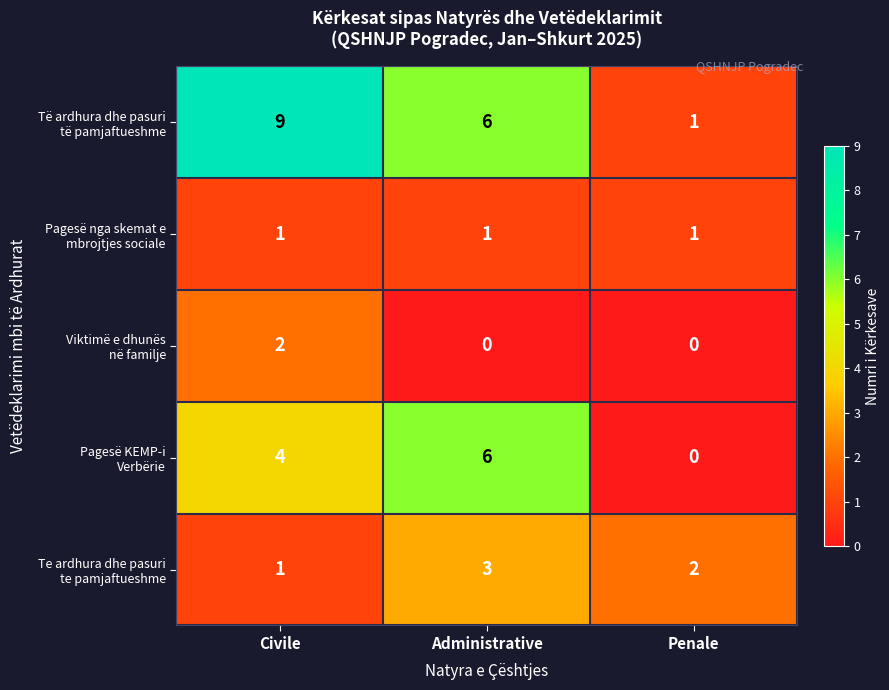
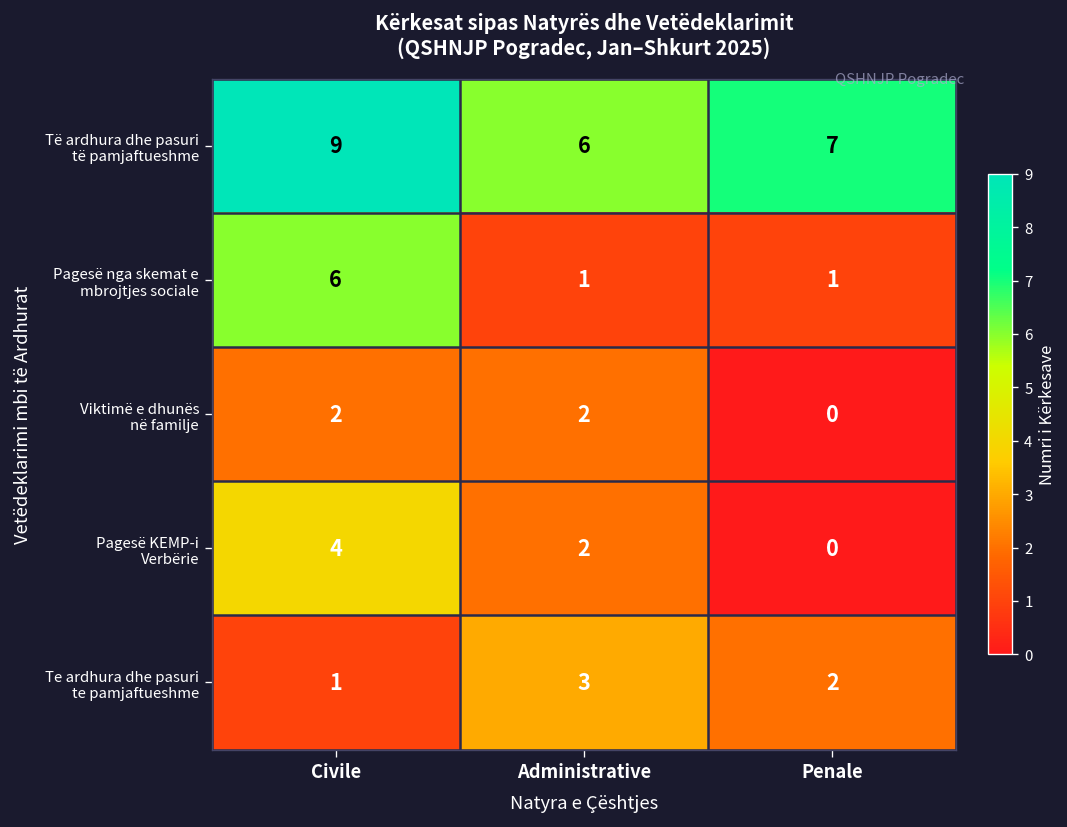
  {
    "Të ardhura dhe pasuri të pamjaftueshme": {
      "Civile": 9,
      "Administrative": 6,
-     "Penale": 1
+     "Penale": 7
    },
    "Pagesë nga skemat e mbrojtjes sociale": {
-     "Civile": 1,
+     "Civile": 6,
      "Administrative": 1,
      "Penale": 1
    },
    "Viktimë e dhunës në familje": {
      "Civile": 2,
-     "Administrative": 0,
+     "Administrative": 2,
      "Penale": 0
    },
    "Pagesë KEMP-i Verbërie": {
      "Civile": 4,
-     "Administrative": 6,
+     "Administrative": 2,
      "Penale": 0
    },
    "Te ardhura dhe pasuri te pamjaftueshme": {
      "Civile": 1,
      "Administrative": 3,
      "Penale": 2
    }
  }
